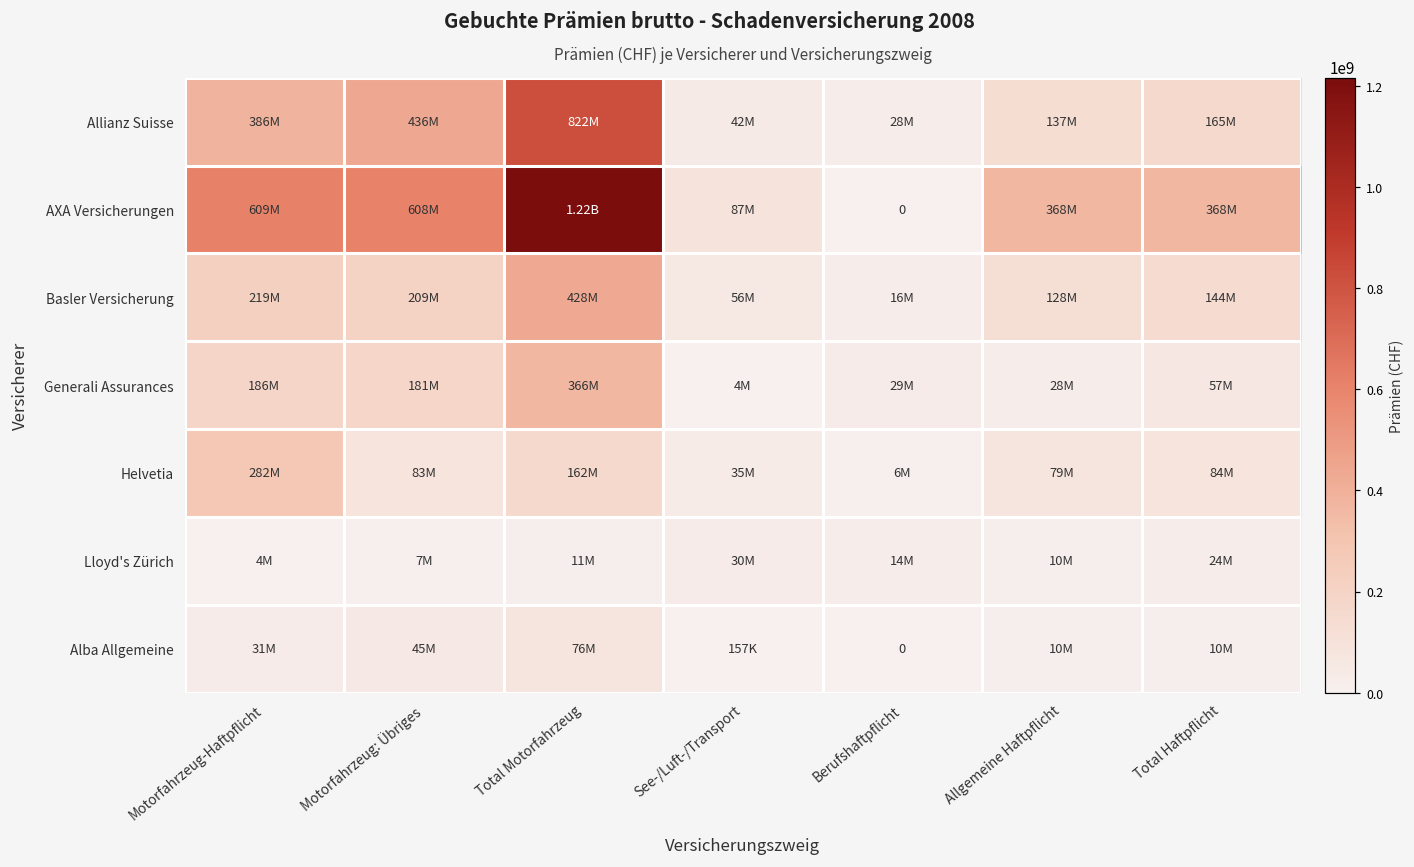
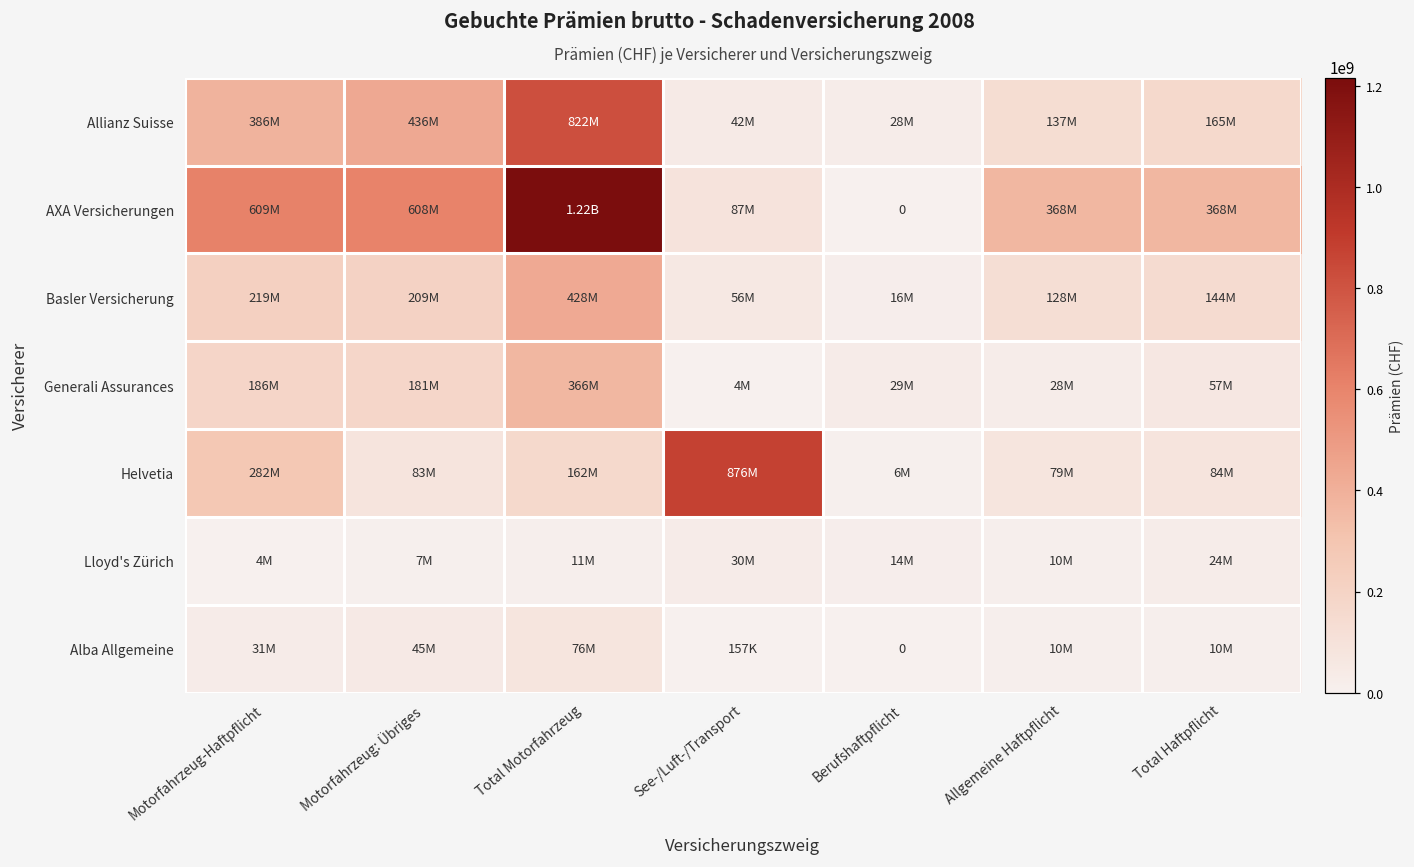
  {
    "Allianz Suisse": {
      "Motorfahrzeug-Haftpflicht": "386M",
      "Motorfahrzeug: Übriges": "436M",
      "Total Motorfahrzeug": "822M",
      "See-/Luft-/Transport": "42M",
      "Berufshaftpflicht": "28M",
      "Allgemeine Haftpflicht": "137M",
      "Total Haftpflicht": "165M"
    },
    "AXA Versicherungen": {
      "Motorfahrzeug-Haftpflicht": "609M",
      "Motorfahrzeug: Übriges": "608M",
      "Total Motorfahrzeug": "1.22B",
      "See-/Luft-/Transport": "87M",
      "Berufshaftpflicht": "0",
      "Allgemeine Haftpflicht": "368M",
      "Total Haftpflicht": "368M"
    },
    "Basler Versicherung": {
      "Motorfahrzeug-Haftpflicht": "219M",
      "Motorfahrzeug: Übriges": "209M",
      "Total Motorfahrzeug": "428M",
      "See-/Luft-/Transport": "56M",
      "Berufshaftpflicht": "16M",
      "Allgemeine Haftpflicht": "128M",
      "Total Haftpflicht": "144M"
    },
    "Generali Assurances": {
      "Motorfahrzeug-Haftpflicht": "186M",
      "Motorfahrzeug: Übriges": "181M",
      "Total Motorfahrzeug": "366M",
      "See-/Luft-/Transport": "4M",
      "Berufshaftpflicht": "29M",
      "Allgemeine Haftpflicht": "28M",
      "Total Haftpflicht": "57M"
    },
    "Helvetia": {
      "Motorfahrzeug-Haftpflicht": "282M",
      "Motorfahrzeug: Übriges": "83M",
      "Total Motorfahrzeug": "162M",
-     "See-/Luft-/Transport": "35M",
+     "See-/Luft-/Transport": "876M",
      "Berufshaftpflicht": "6M",
      "Allgemeine Haftpflicht": "79M",
      "Total Haftpflicht": "84M"
    },
    "Lloyd's Zürich": {
      "Motorfahrzeug-Haftpflicht": "4M",
      "Motorfahrzeug: Übriges": "7M",
      "Total Motorfahrzeug": "11M",
      "See-/Luft-/Transport": "30M",
      "Berufshaftpflicht": "14M",
      "Allgemeine Haftpflicht": "10M",
      "Total Haftpflicht": "24M"
    },
    "Alba Allgemeine": {
      "Motorfahrzeug-Haftpflicht": "31M",
      "Motorfahrzeug: Übriges": "45M",
      "Total Motorfahrzeug": "76M",
      "See-/Luft-/Transport": "157K",
      "Berufshaftpflicht": "0",
      "Allgemeine Haftpflicht": "10M",
      "Total Haftpflicht": "10M"
    }
  }
